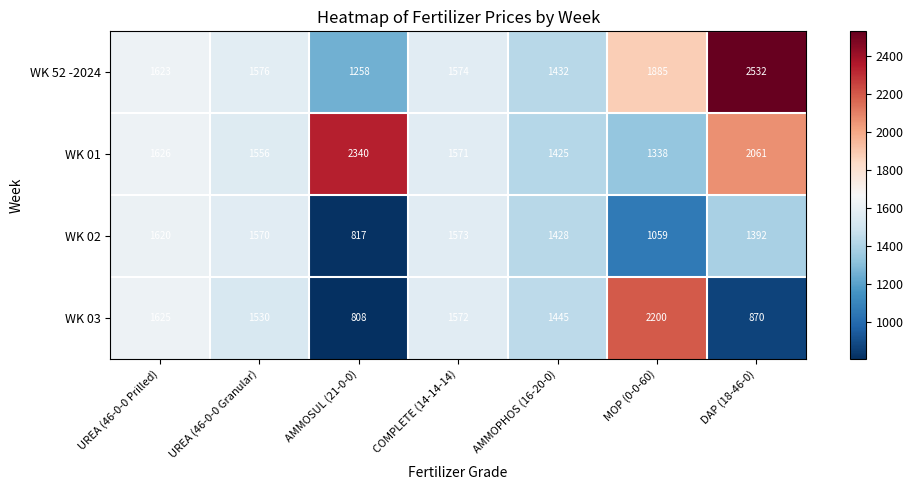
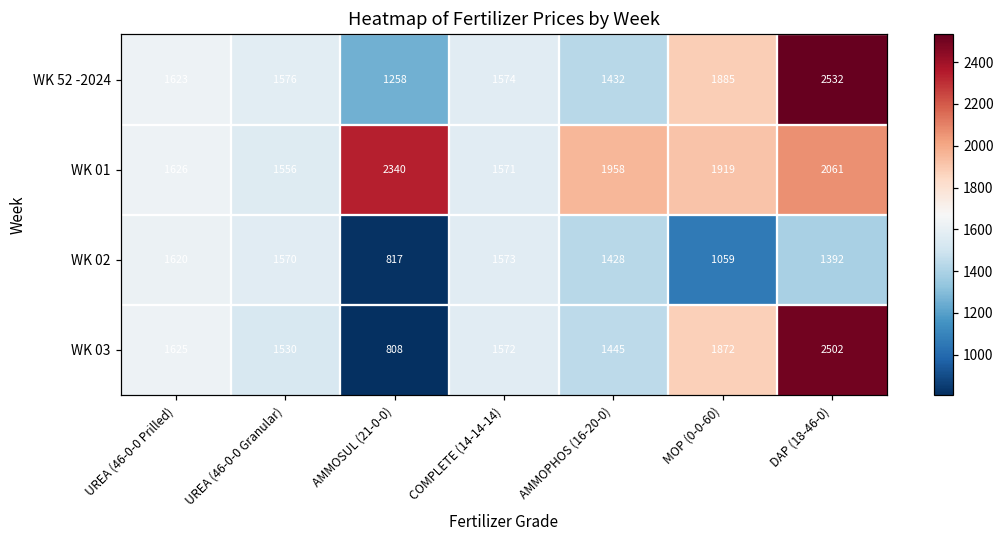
  {
    "WK 52 -2024": {
      "AMMOSUL (21-0-0)": 1258,
      "AMMOPHOS (16-20-0)": 1432,
      "MOP (0-0-60)": 1885,
      "DAP (18-46-0)": 2532
    },
    "WK 01": {
      "AMMOSUL (21-0-0)": 2340,
-     "AMMOPHOS (16-20-0)": 1425,
-     "MOP (0-0-60)": 1338,
+     "AMMOPHOS (16-20-0)": 1958,
+     "MOP (0-0-60)": 1919,
      "DAP (18-46-0)": 2061
    },
    "WK 02": {
      "AMMOSUL (21-0-0)": 817,
      "AMMOPHOS (16-20-0)": 1428,
      "MOP (0-0-60)": 1059,
      "DAP (18-46-0)": 1392
    },
    "WK 03": {
      "AMMOSUL (21-0-0)": 808,
      "AMMOPHOS (16-20-0)": 1445,
-     "MOP (0-0-60)": 2200,
-     "DAP (18-46-0)": 870
+     "MOP (0-0-60)": 1872,
+     "DAP (18-46-0)": 2502
    }
  }
